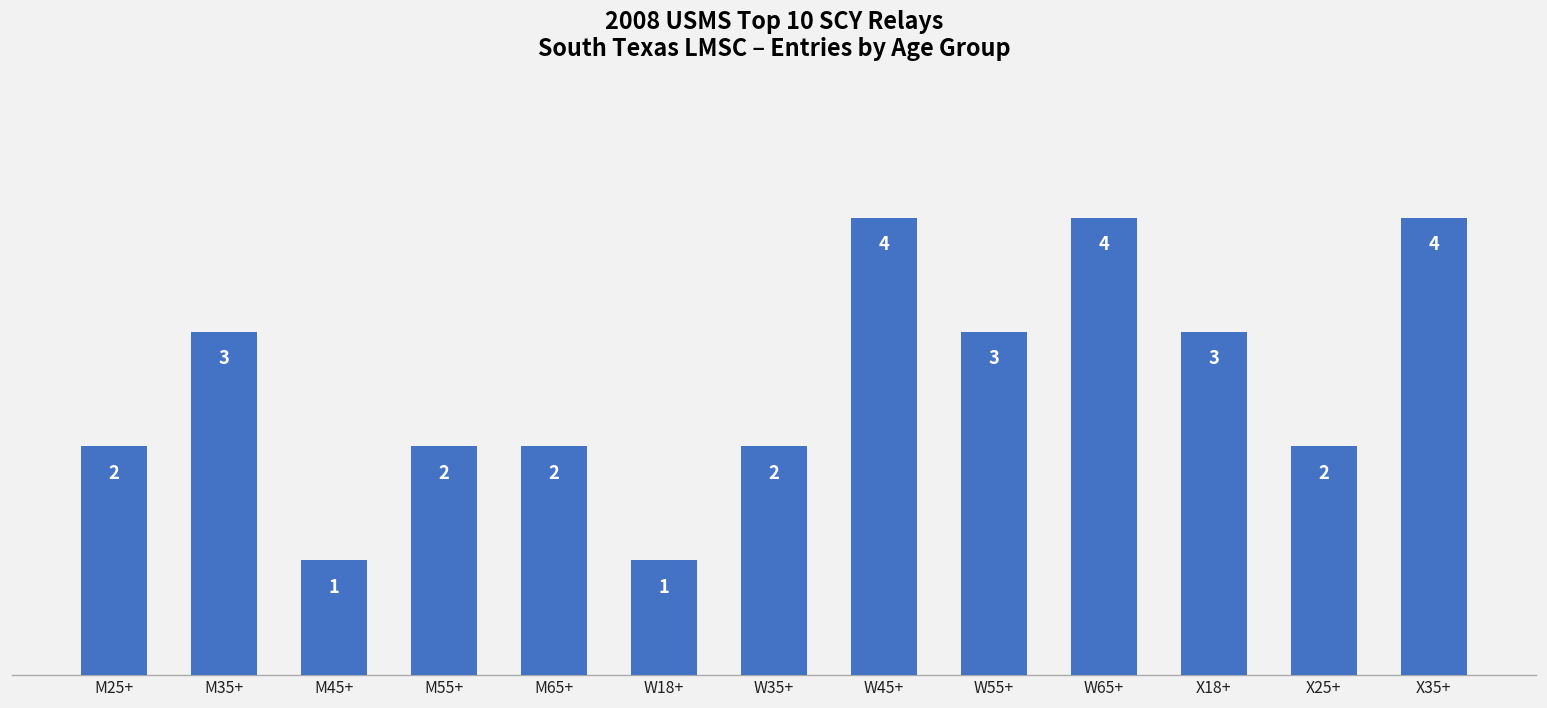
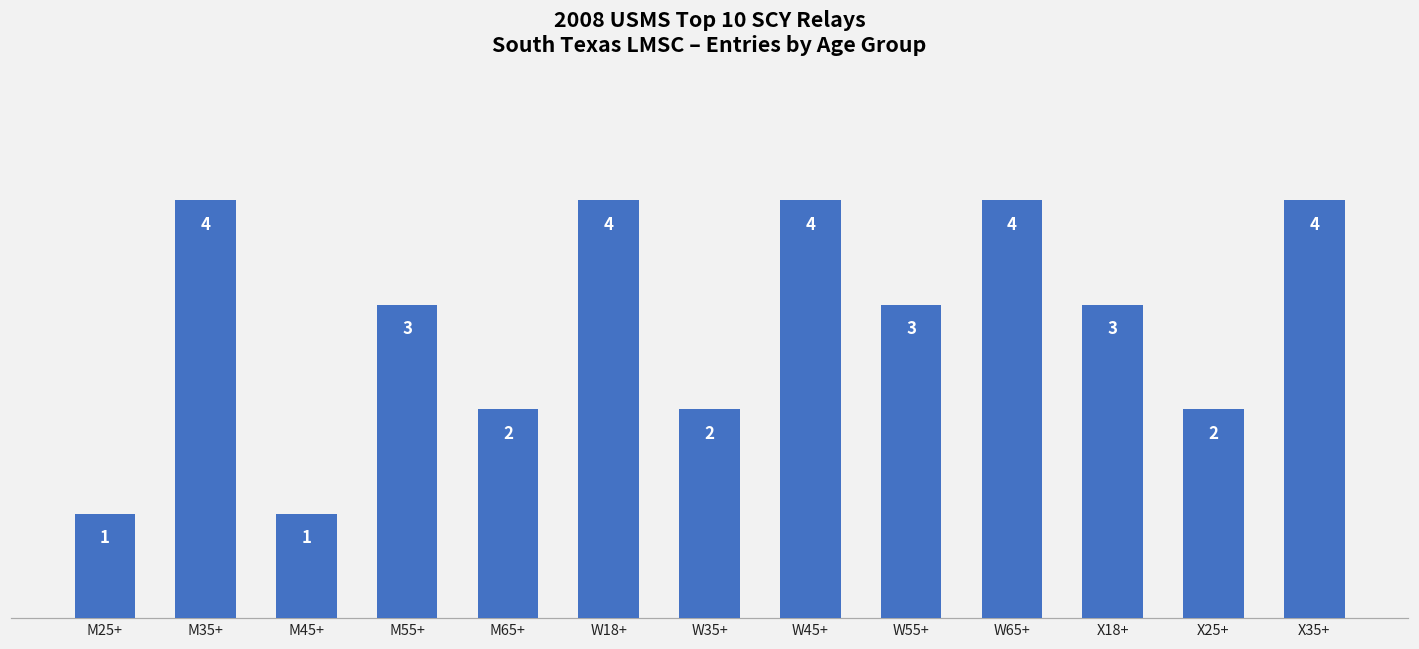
  {
-   "M25+": 2,
-   "M35+": 3,
+   "M25+": 1,
+   "M35+": 4,
    "M45+": 1,
-   "M55+": 2,
+   "M55+": 3,
    "M65+": 2,
-   "W18+": 1,
+   "W18+": 4,
    "W35+": 2,
    "W45+": 4,
    "W55+": 3,
    "W65+": 4,
    "X18+": 3,
    "X25+": 2,
    "X35+": 4
  }
